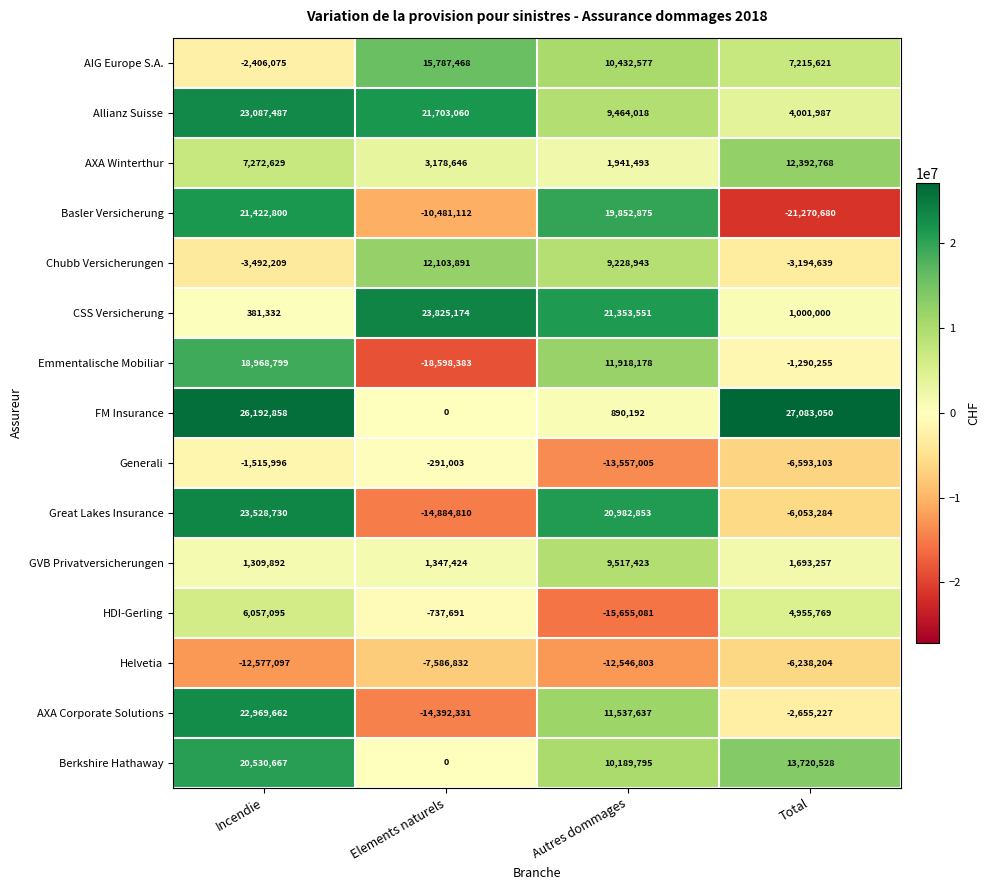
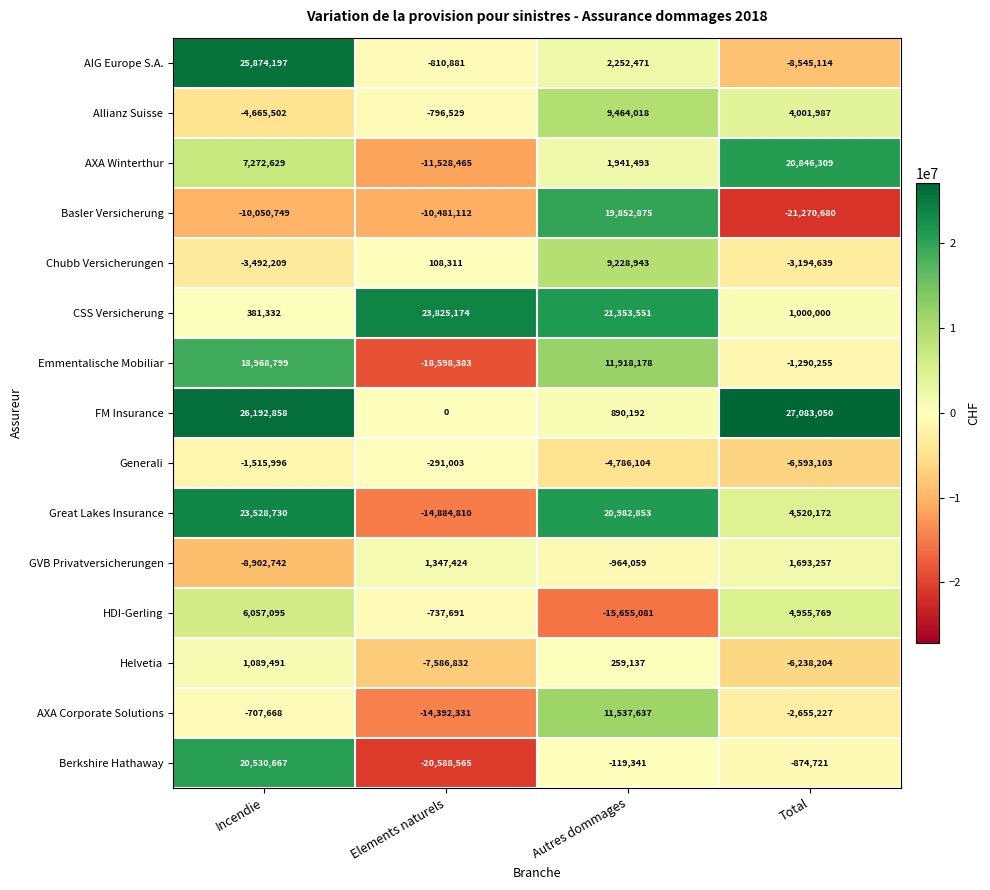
  {
    "AIG Europe S.A.": {
-     "Incendie": "-2,406,075",
-     "Elements naturels": "15,787,468",
-     "Autres dommages": "10,432,577",
-     "Total": "7,215,621"
+     "Incendie": "25,874,197",
+     "Elements naturels": "-810,881",
+     "Autres dommages": "2,252,471",
+     "Total": "-8,545,114"
    },
    "Allianz Suisse": {
-     "Incendie": "23,087,487",
-     "Elements naturels": "21,703,060",
+     "Incendie": "-4,665,502",
+     "Elements naturels": "-796,529",
      "Autres dommages": "9,464,018",
      "Total": "4,001,987"
    },
    "AXA Winterthur": {
      "Incendie": "7,272,629",
-     "Elements naturels": "3,178,646",
+     "Elements naturels": "-11,528,465",
      "Autres dommages": "1,941,493",
-     "Total": "12,392,768"
+     "Total": "20,846,309"
    },
    "Basler Versicherung": {
-     "Incendie": "21,422,800",
+     "Incendie": "-10,050,749",
      "Elements naturels": "-10,481,112",
      "Autres dommages": "19,852,875",
      "Total": "-21,270,680"
    },
    "Chubb Versicherungen": {
      "Incendie": "-3,492,209",
-     "Elements naturels": "12,103,891",
+     "Elements naturels": "108,311",
      "Autres dommages": "9,228,943",
      "Total": "-3,194,639"
    },
    "CSS Versicherung": {
      "Incendie": "381,332",
      "Elements naturels": "23,825,174",
      "Autres dommages": "21,353,551",
      "Total": "1,000,000"
    },
    "Emmentalische Mobiliar": {
      "Incendie": "18,968,799",
      "Elements naturels": "-18,598,383",
      "Autres dommages": "11,918,178",
      "Total": "-1,290,255"
    },
    "FM Insurance": {
      "Incendie": "26,192,858",
      "Elements naturels": "0",
      "Autres dommages": "890,192",
      "Total": "27,083,050"
    },
    "Generali": {
      "Incendie": "-1,515,996",
      "Elements naturels": "-291,003",
-     "Autres dommages": "-13,557,005",
+     "Autres dommages": "-4,786,104",
      "Total": "-6,593,103"
    },
    "Great Lakes Insurance": {
      "Incendie": "23,528,730",
      "Elements naturels": "-14,884,810",
      "Autres dommages": "20,982,853",
-     "Total": "-6,053,284"
+     "Total": "4,520,172"
    },
    "GVB Privatversicherungen": {
-     "Incendie": "1,309,892",
+     "Incendie": "-8,902,742",
      "Elements naturels": "1,347,424",
-     "Autres dommages": "9,517,423",
+     "Autres dommages": "-964,059",
      "Total": "1,693,257"
    },
    "HDI-Gerling": {
      "Incendie": "6,057,095",
      "Elements naturels": "-737,691",
      "Autres dommages": "-15,655,081",
      "Total": "4,955,769"
    },
    "Helvetia": {
-     "Incendie": "-12,577,097",
+     "Incendie": "1,089,491",
      "Elements naturels": "-7,586,832",
-     "Autres dommages": "-12,546,803",
+     "Autres dommages": "259,137",
      "Total": "-6,238,204"
    },
    "AXA Corporate Solutions": {
-     "Incendie": "22,969,662",
+     "Incendie": "-707,668",
      "Elements naturels": "-14,392,331",
      "Autres dommages": "11,537,637",
      "Total": "-2,655,227"
    },
    "Berkshire Hathaway": {
      "Incendie": "20,530,667",
-     "Elements naturels": "0",
-     "Autres dommages": "10,189,795",
-     "Total": "13,720,528"
+     "Elements naturels": "-20,588,565",
+     "Autres dommages": "-119,341",
+     "Total": "-874,721"
    }
  }
